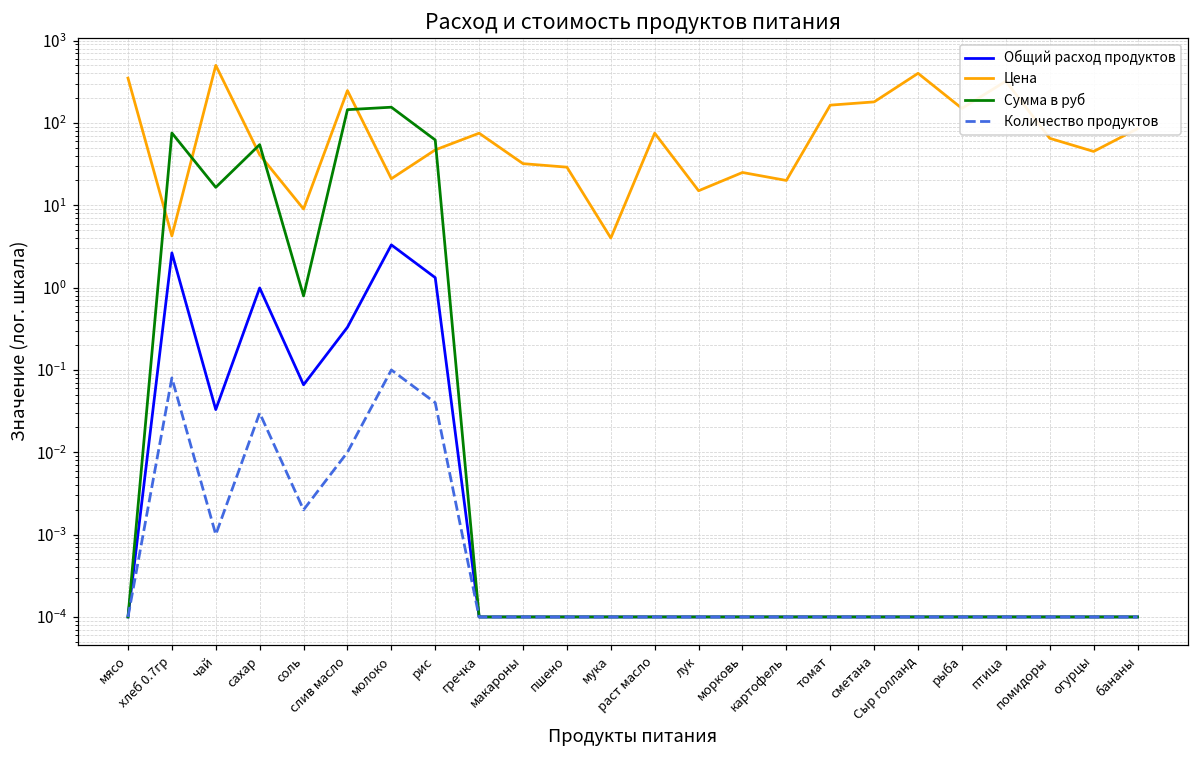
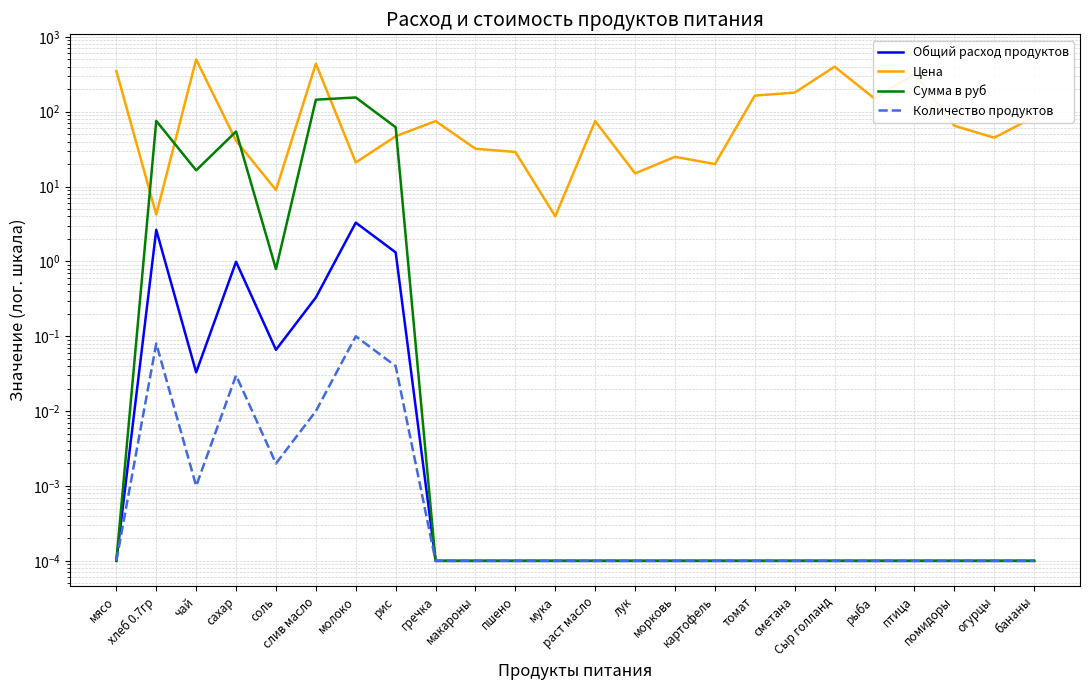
  {
    "Общий расход продуктов": {
      "хлеб 0.7гр": 2.6,
      "чай": 0.03,
      "сахар": 1,
      "соль": 0.07,
      "слив масло": 0.3,
      "молоко": 3,
      "рис": 1.3
    },
    "Цена": {
      "мясо": 400,
      "хлеб 0.7гр": 4,
      "чай": 500,
      "сахар": 40,
      "соль": 9,
-     "слив масло": 250,
+     "слив масло": 400,
      "молоко": 21,
      "рис": 50,
      "гречка": 80,
      "макароны": 32,
      "пшено": 29,
      "мука": 4,
      "раст масло": 80,
      "лук": 15,
      "морковь": 25,
      "картофель": 20,
      "томат": 160,
      "сметана": 180,
      "Сыр голланд": 400,
      "помидоры": 70,
      "огурцы": 50
    },
    "Сумма в руб": {
      "хлеб 0.7гр": 80,
      "чай": 17,
      "сахар": 50,
      "соль": 0.8,
      "слив масло": 140,
      "молоко": 160,
      "рис": 60
    },
    "Количество продуктов": {
      "хлеб 0.7гр": 0.08,
      "чай": 0.0010,
      "сахар": 0.030,
      "соль": 0.0020,
      "слив масло": 0.010,
      "молоко": 0.10,
      "рис": 0.04
    }
  }
